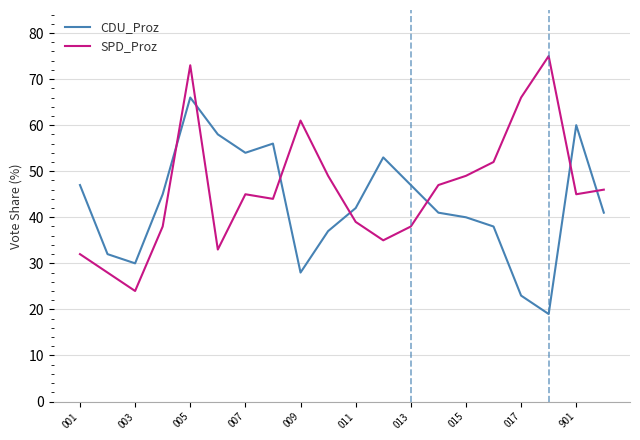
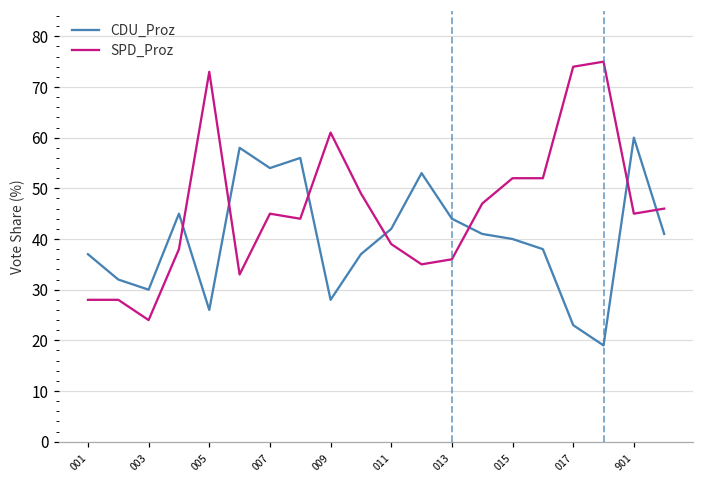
  {
    "CDU_Proz": {
-     "001": 47,
+     "001": 37,
      "003": 30,
-     "005": 66,
+     "005": 26,
      "007": 54,
      "009": 28,
      "011": 42,
-     "013": 47,
+     "013": 44,
      "015": 40,
      "017": 23,
      "901": 60
    },
    "SPD_Proz": {
-     "001": 32,
+     "001": 28,
      "003": 24,
      "005": 73,
      "007": 45,
      "009": 61,
      "011": 39,
-     "013": 38,
-     "015": 49,
-     "017": 66,
+     "013": 36,
+     "015": 52,
+     "017": 74,
      "901": 45
    }
  }
